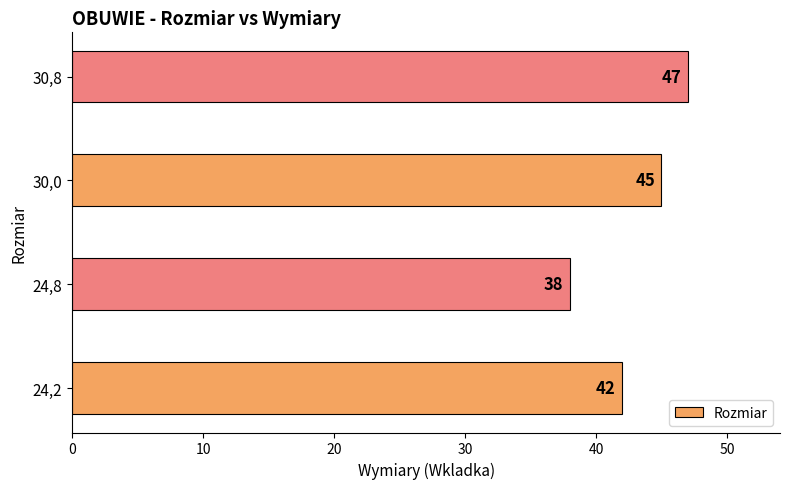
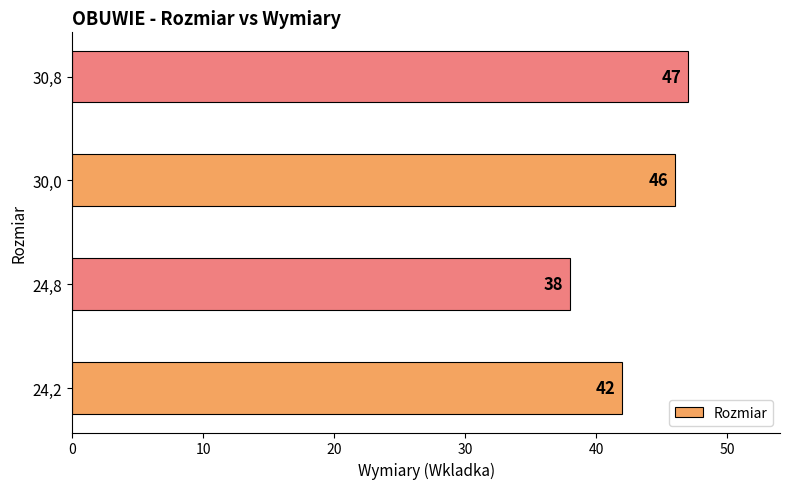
  {
    "30,8": 47,
-   "30,0": 45,
+   "30,0": 46,
    "24,8": 38,
    "24,2": 42
  }
